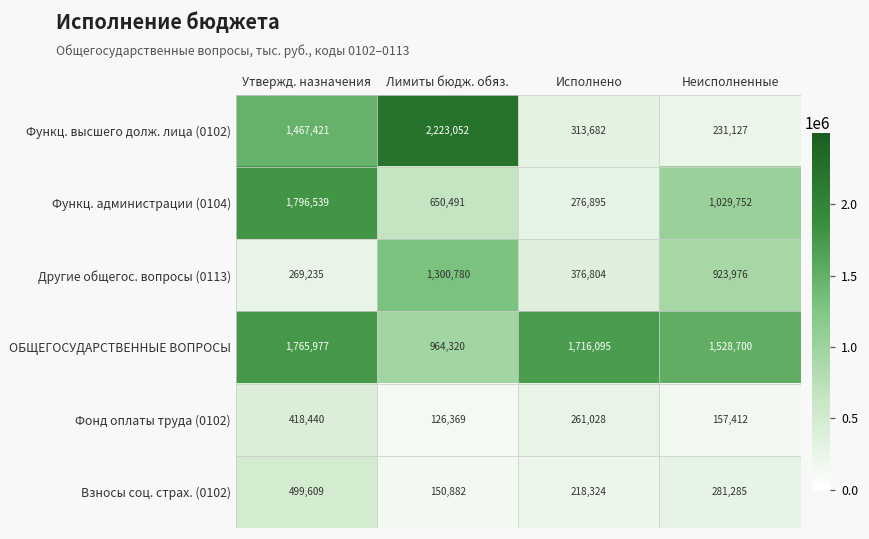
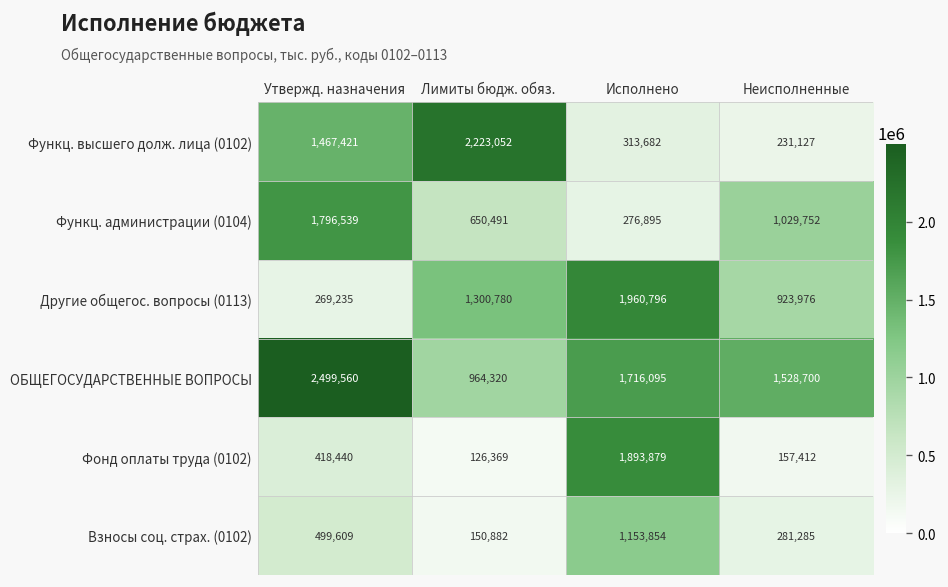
  {
    "Функц. высшего долж. лица (0102)": {
      "Утвержд. назначения": "1,467,421",
      "Лимиты бюдж. обяз.": "2,223,052",
      "Исполнено": "313,682",
      "Неисполненные": "231,127"
    },
    "Функц. администрации (0104)": {
      "Утвержд. назначения": "1,796,539",
      "Лимиты бюдж. обяз.": "650,491",
      "Исполнено": "276,895",
      "Неисполненные": "1,029,752"
    },
    "Другие общегос. вопросы (0113)": {
      "Утвержд. назначения": "269,235",
      "Лимиты бюдж. обяз.": "1,300,780",
-     "Исполнено": "376,804",
+     "Исполнено": "1,960,796",
      "Неисполненные": "923,976"
    },
    "ОБЩЕГОСУДАРСТВЕННЫЕ ВОПРОСЫ": {
-     "Утвержд. назначения": "1,765,977",
+     "Утвержд. назначения": "2,499,560",
      "Лимиты бюдж. обяз.": "964,320",
      "Исполнено": "1,716,095",
      "Неисполненные": "1,528,700"
    },
    "Фонд оплаты труда (0102)": {
      "Утвержд. назначения": "418,440",
      "Лимиты бюдж. обяз.": "126,369",
-     "Исполнено": "261,028",
+     "Исполнено": "1,893,879",
      "Неисполненные": "157,412"
    },
    "Взносы соц. страх. (0102)": {
      "Утвержд. назначения": "499,609",
      "Лимиты бюдж. обяз.": "150,882",
-     "Исполнено": "218,324",
+     "Исполнено": "1,153,854",
      "Неисполненные": "281,285"
    }
  }
